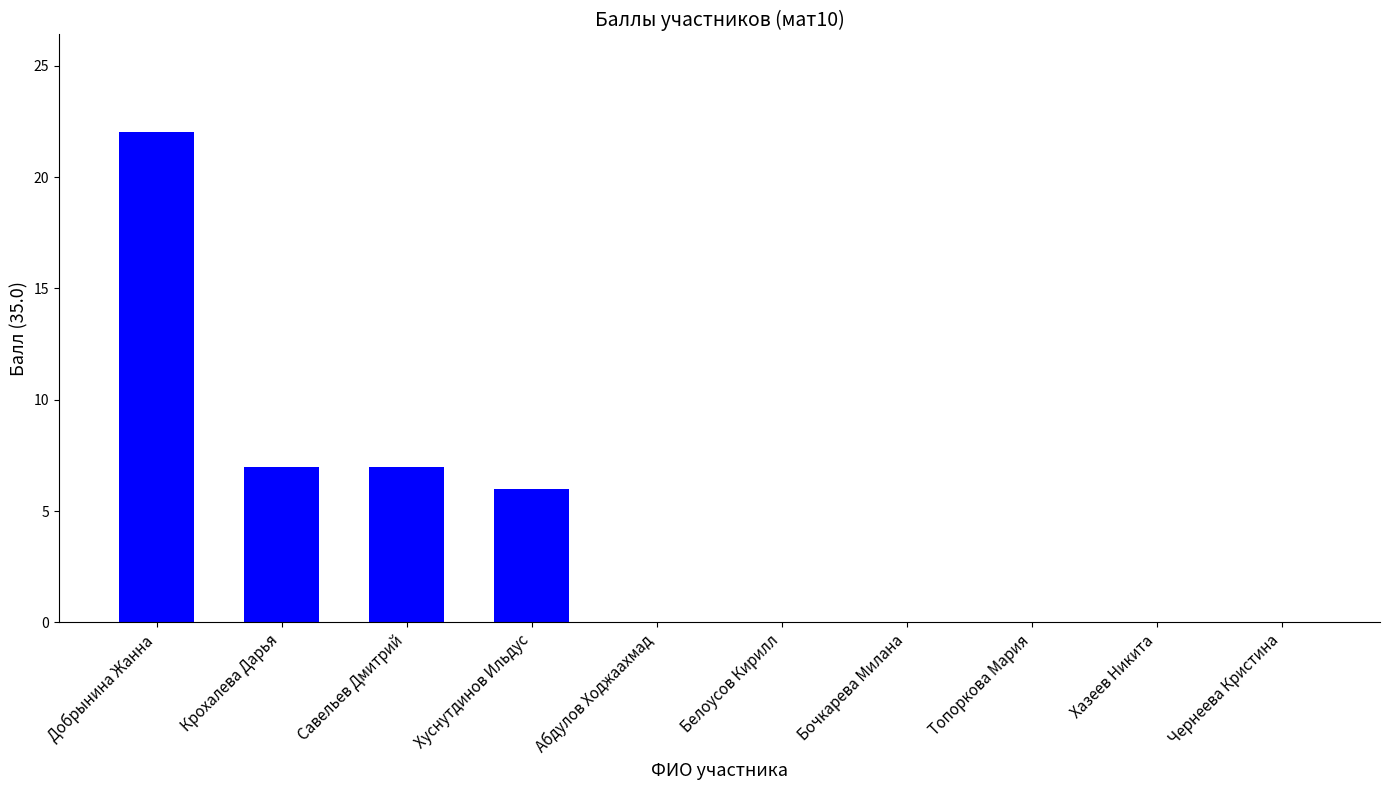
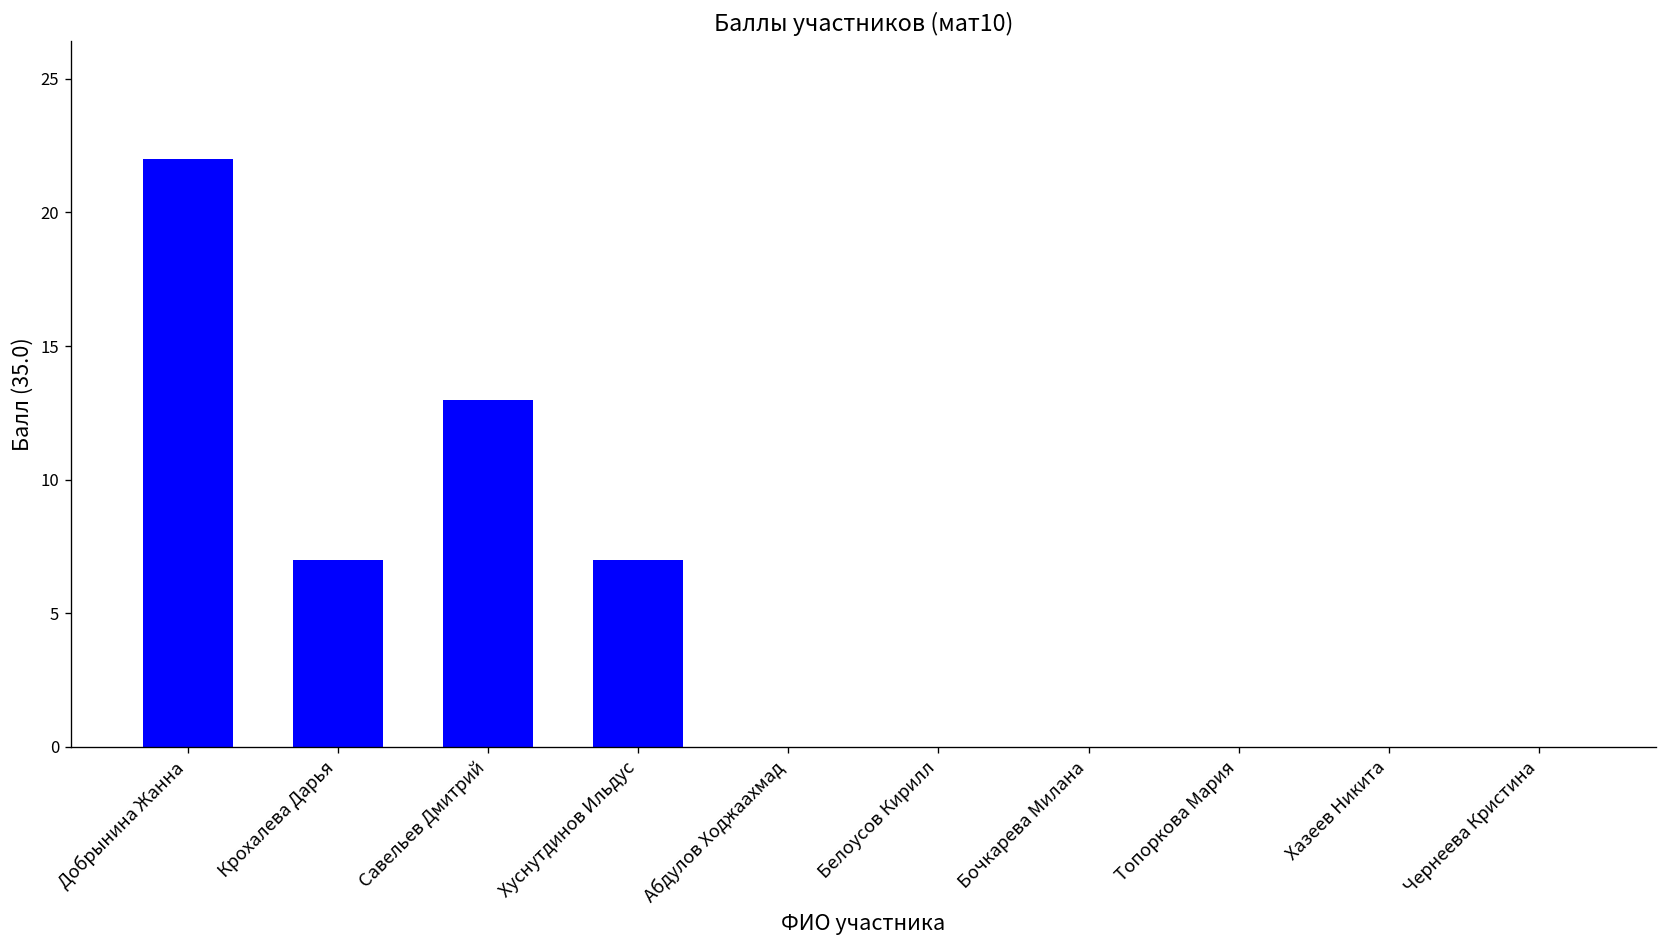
  {
    "Добрынина Жанна": 22,
    "Крохалева Дарья": 7,
-   "Савельев Дмитрий": 7,
-   "Хуснутдинов Ильдус": 6,
+   "Савельев Дмитрий": 13,
+   "Хуснутдинов Ильдус": 7,
    "Абдулов Ходжаахмад": 0,
    "Белоусов Кирилл": 0,
    "Бочкарева Милана": 0,
    "Топоркова Мария": 0,
    "Хазеев Никита": 0,
    "Чернеева Кристина": 0
  }
